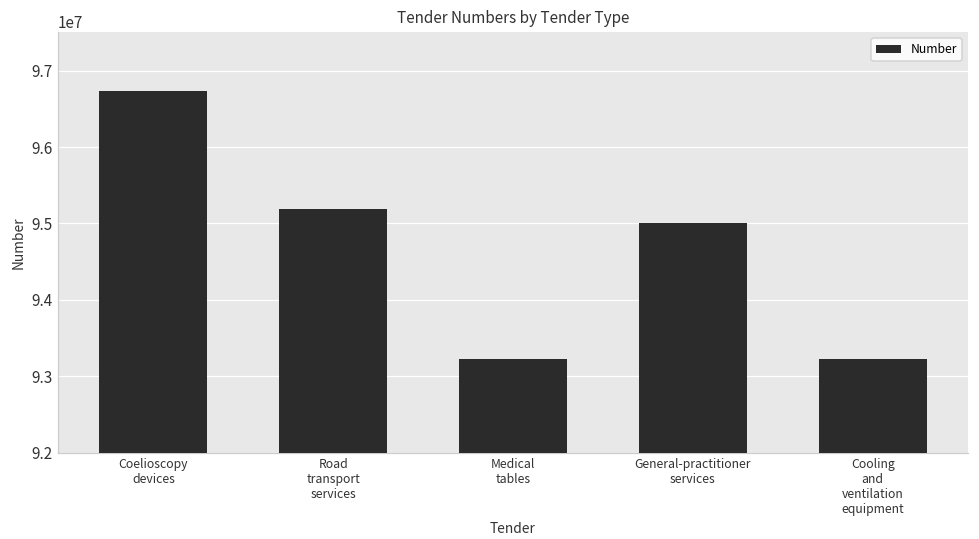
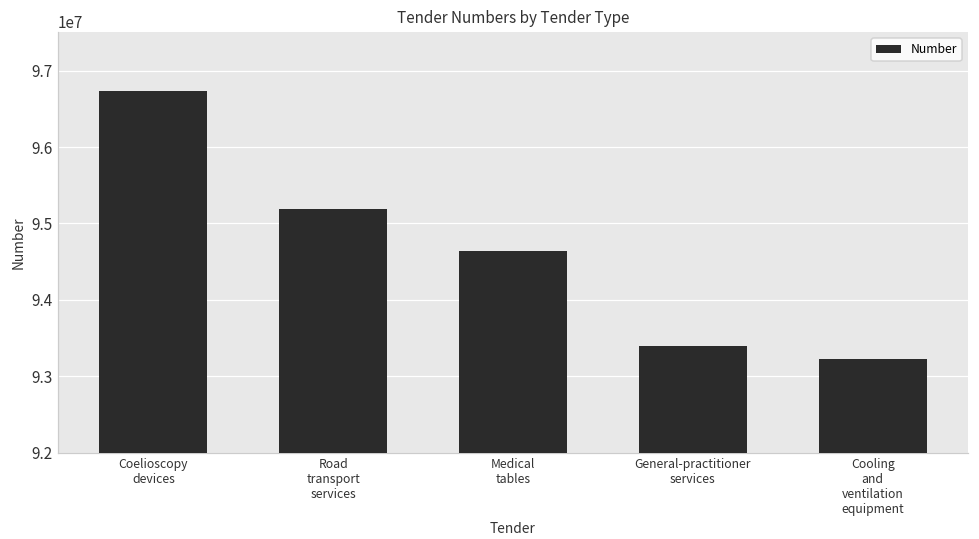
  {
    "Coelioscopy devices": 96700000,
    "Road transport services": 95200000,
-   "Medical tables": 93200000,
-   "General-practitioner services": 95000000,
+   "Medical tables": 94600000,
+   "General-practitioner services": 93400000,
    "Cooling and ventilation equipment": 93200000
  }
